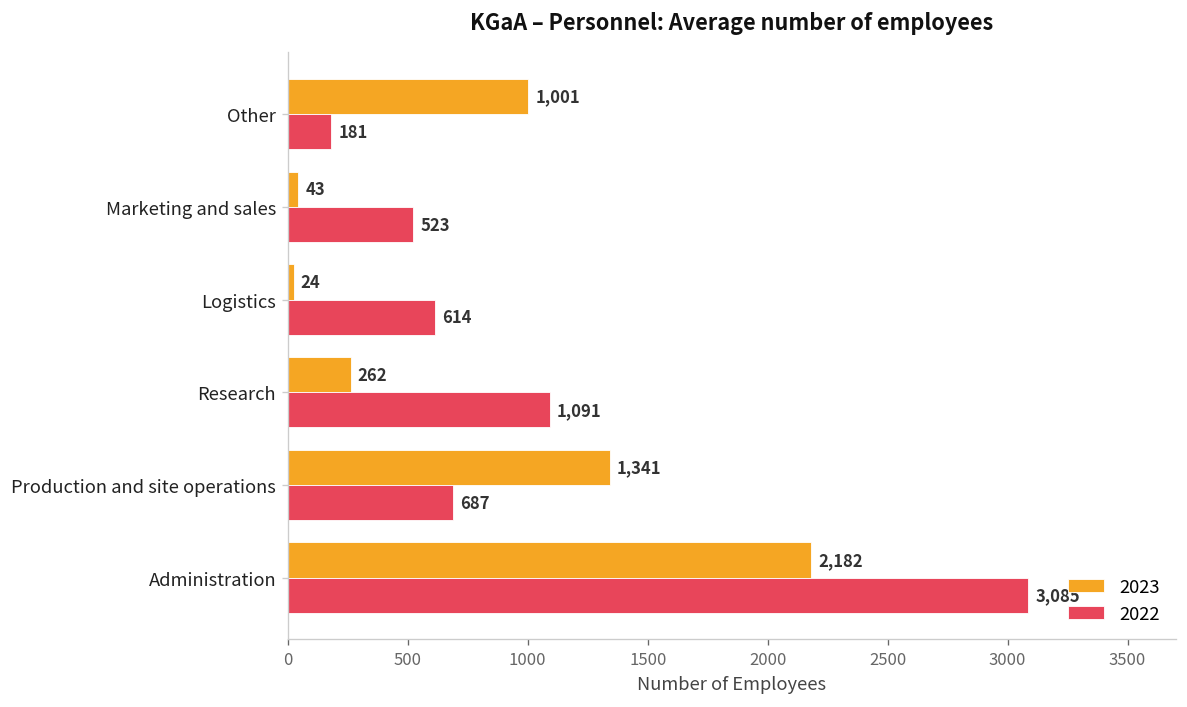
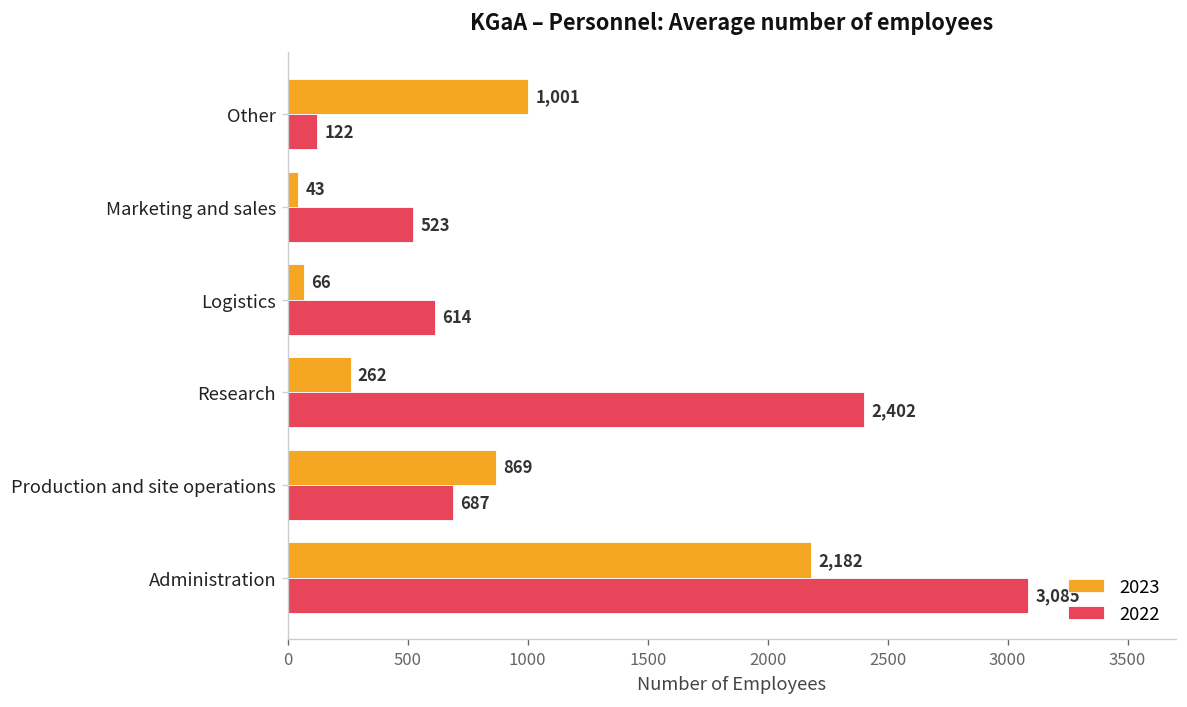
  {
    "2023": {
      "Other": "1,001",
      "Marketing and sales": "43",
-     "Logistics": "24",
+     "Logistics": "66",
      "Research": "262",
-     "Production and site operations": "1,341",
+     "Production and site operations": "869",
      "Administration": "2,182"
    },
    "2022": {
-     "Other": "181",
+     "Other": "122",
      "Marketing and sales": "523",
      "Logistics": "614",
-     "Research": "1,091",
+     "Research": "2,402",
      "Production and site operations": "687",
      "Administration": "3,085"
    }
  }
